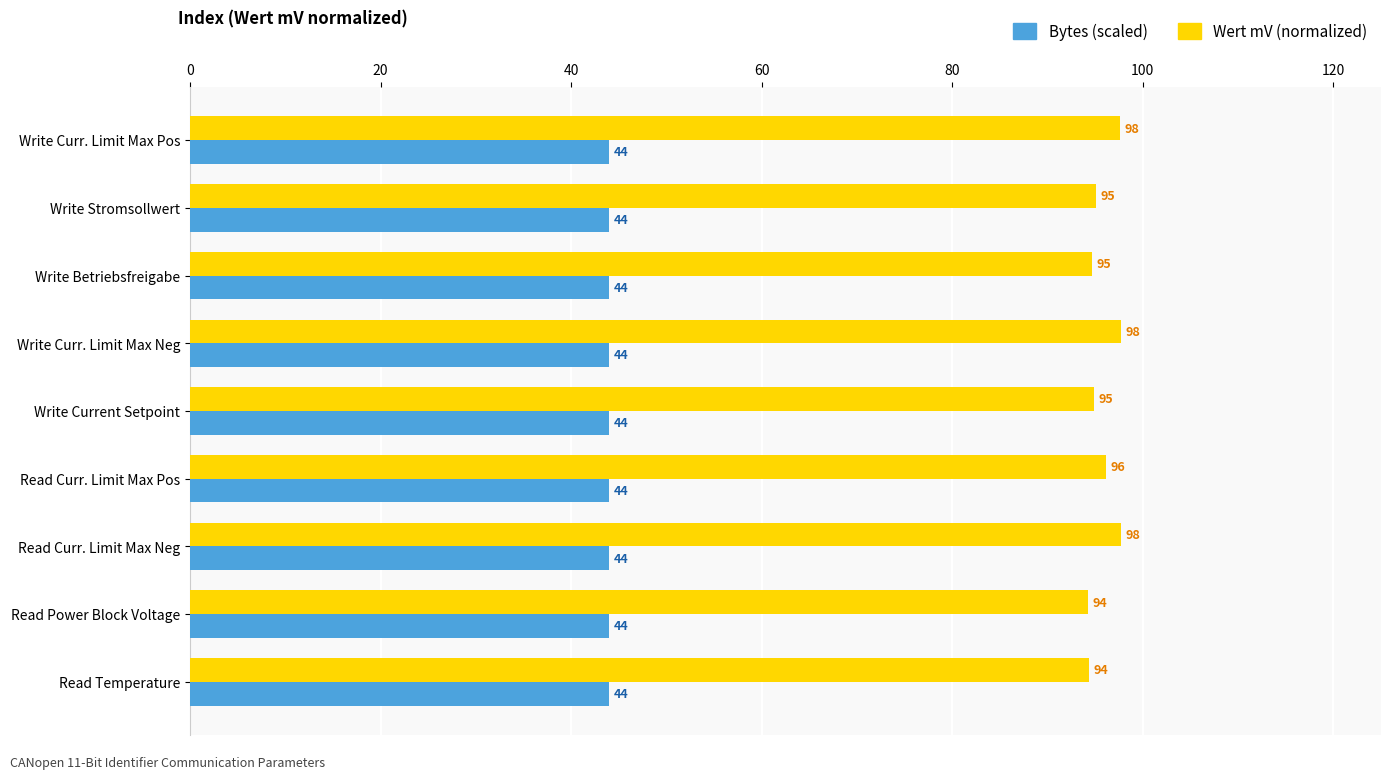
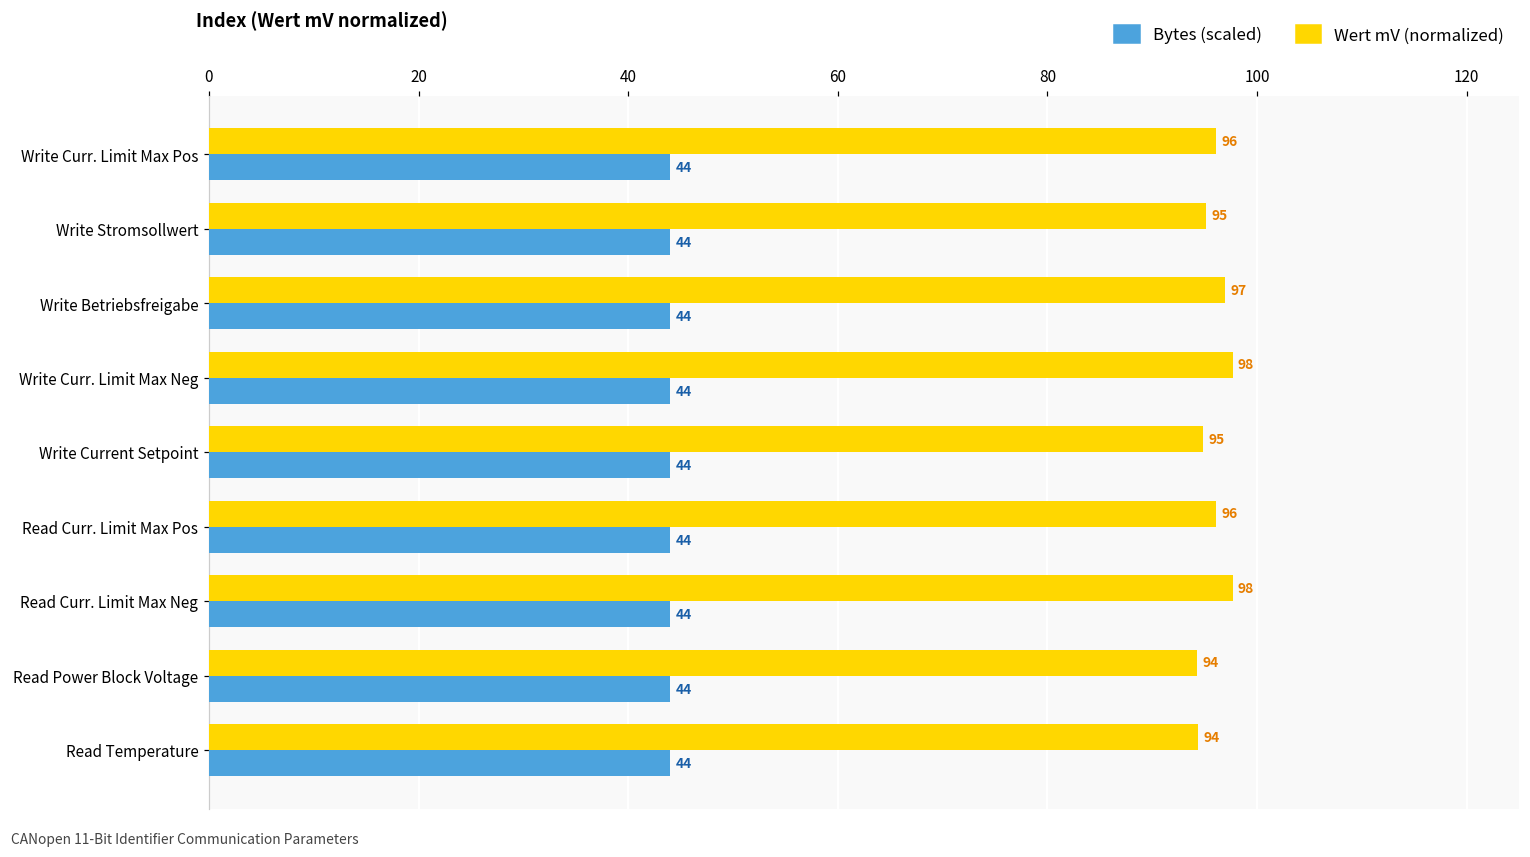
  {
    "Wert mV (normalized)": {
-     "Write Curr. Limit Max Pos": 98,
+     "Write Curr. Limit Max Pos": 96,
      "Write Stromsollwert": 95,
-     "Write Betriebsfreigabe": 95,
+     "Write Betriebsfreigabe": 97,
      "Write Curr. Limit Max Neg": 98,
      "Write Current Setpoint": 95,
      "Read Curr. Limit Max Pos": 96,
      "Read Curr. Limit Max Neg": 98,
      "Read Power Block Voltage": 94,
      "Read Temperature": 94
    },
    "Bytes (scaled)": {
      "Write Curr. Limit Max Pos": 44,
      "Write Stromsollwert": 44,
      "Write Betriebsfreigabe": 44,
      "Write Curr. Limit Max Neg": 44,
      "Write Current Setpoint": 44,
      "Read Curr. Limit Max Pos": 44,
      "Read Curr. Limit Max Neg": 44,
      "Read Power Block Voltage": 44,
      "Read Temperature": 44
    }
  }
